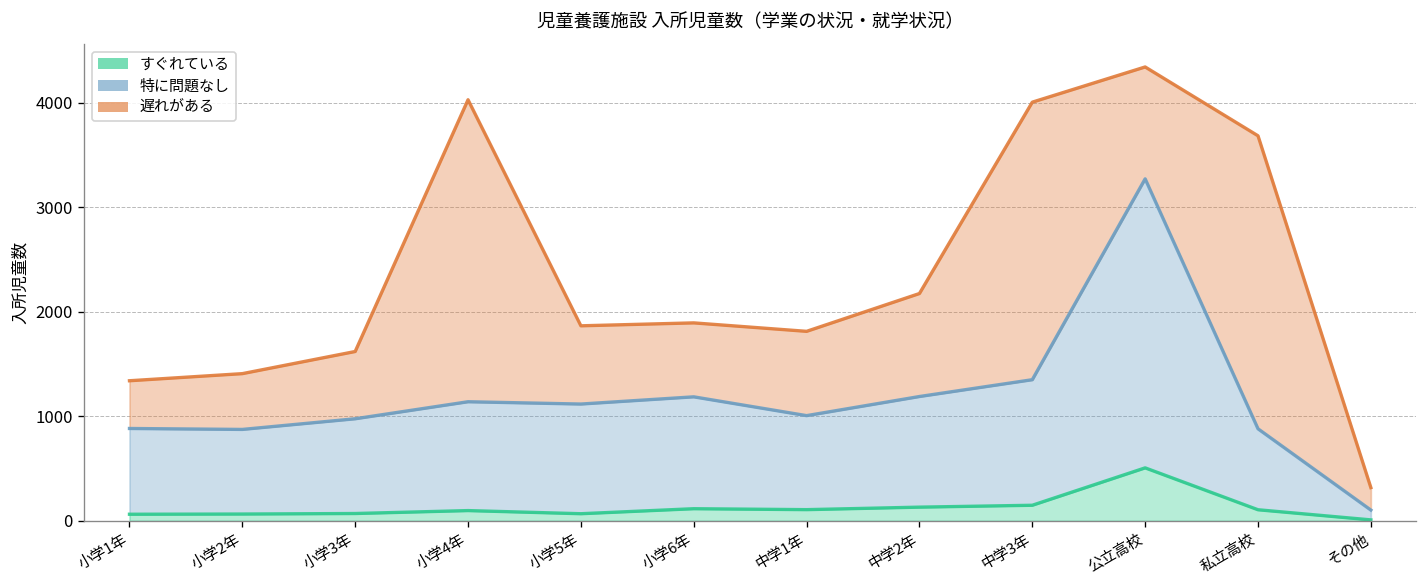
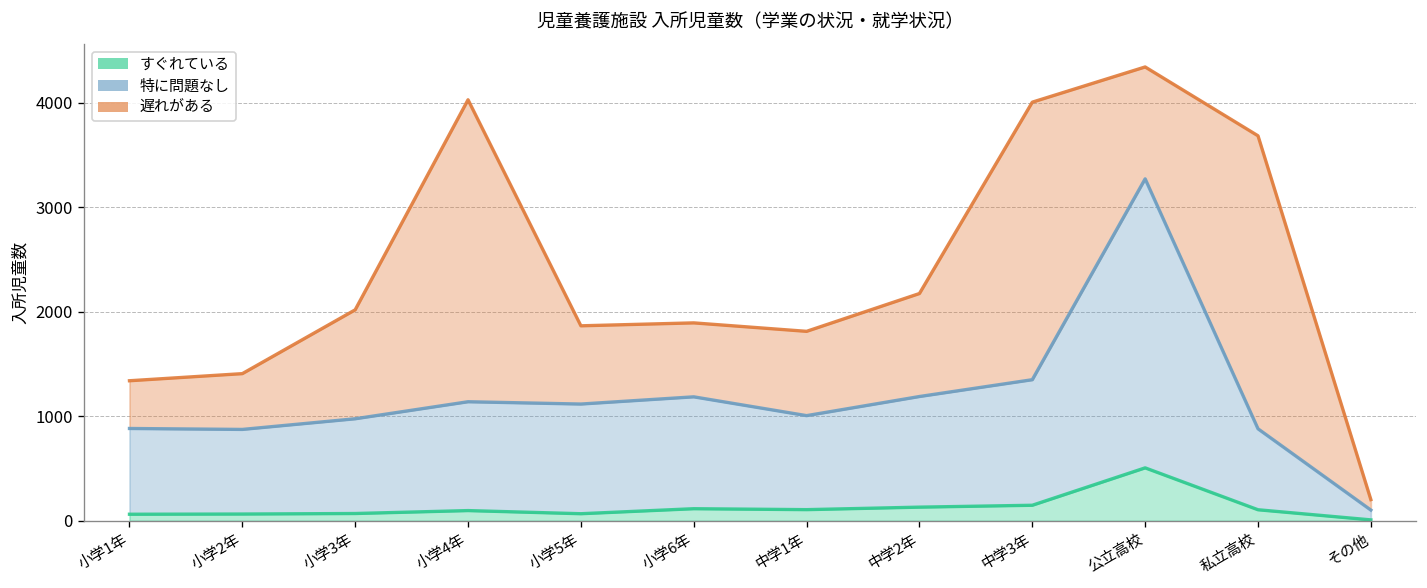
  {
    "遅れがある": {
      "小学1年": 500,
      "小学2年": 500,
-     "小学3年": 600,
+     "小学3年": 1000,
      "小学4年": 2900,
      "小学5年": 700,
      "小学6年": 700,
      "中学1年": 800,
      "中学2年": 1000,
      "中学3年": 2700,
      "公立高校": 1100,
      "私立高校": 2800,
-     "その他": 200
+     "その他": 100
    }
  }
